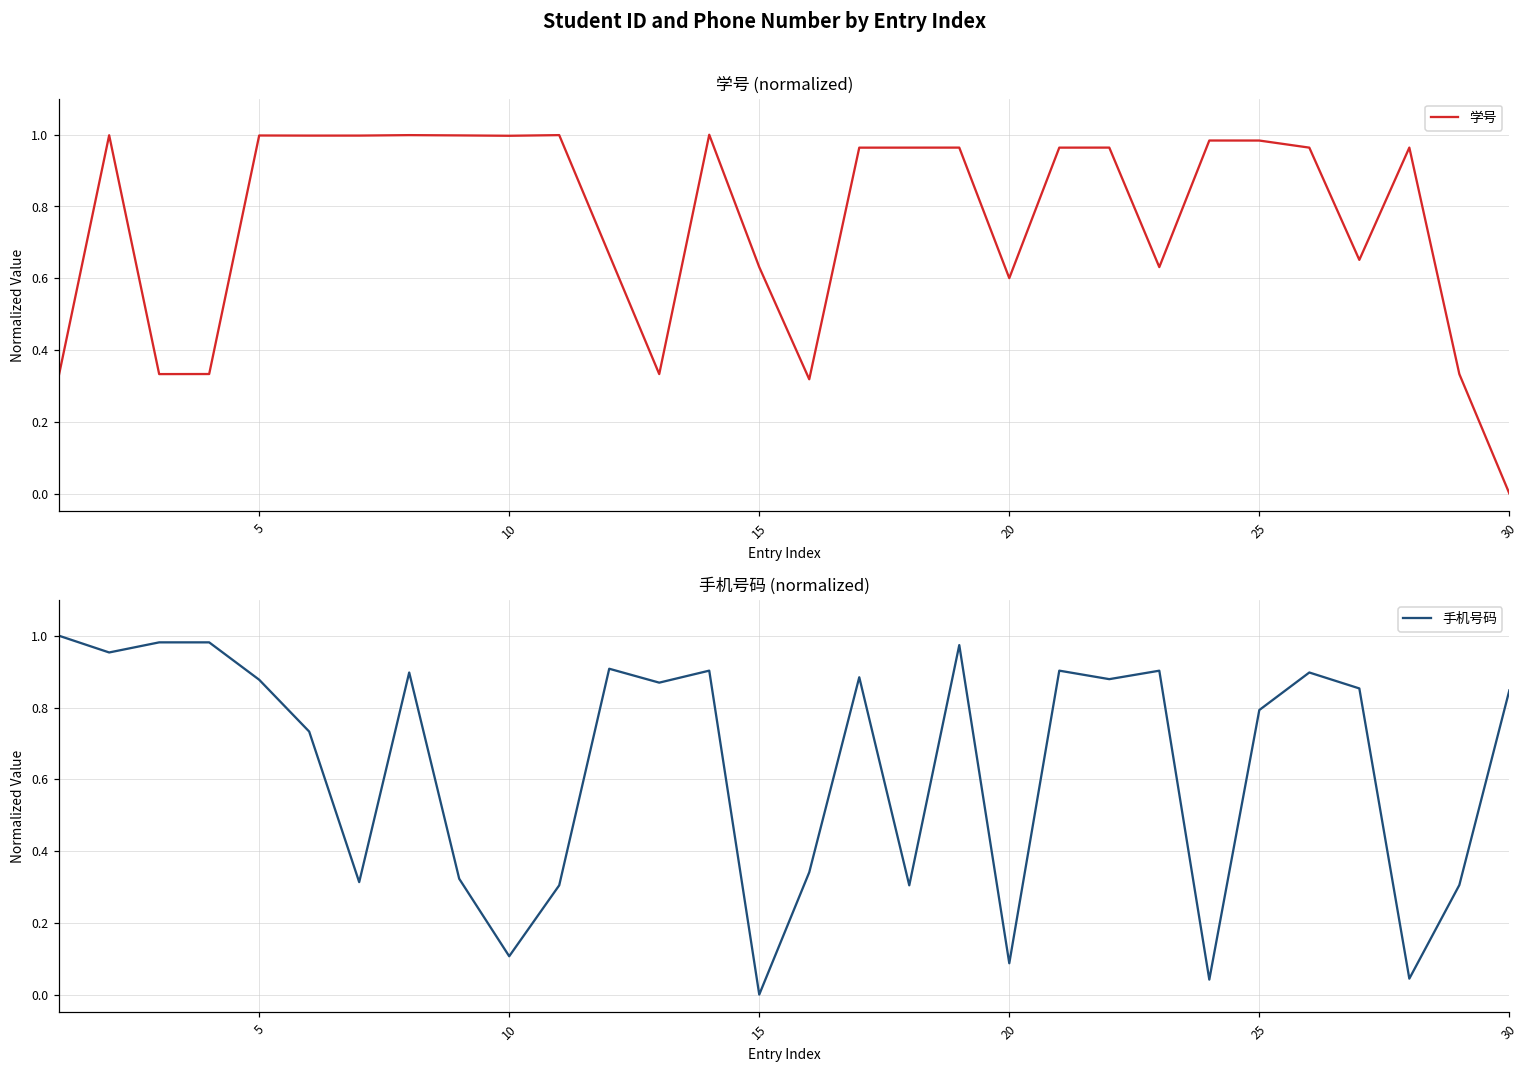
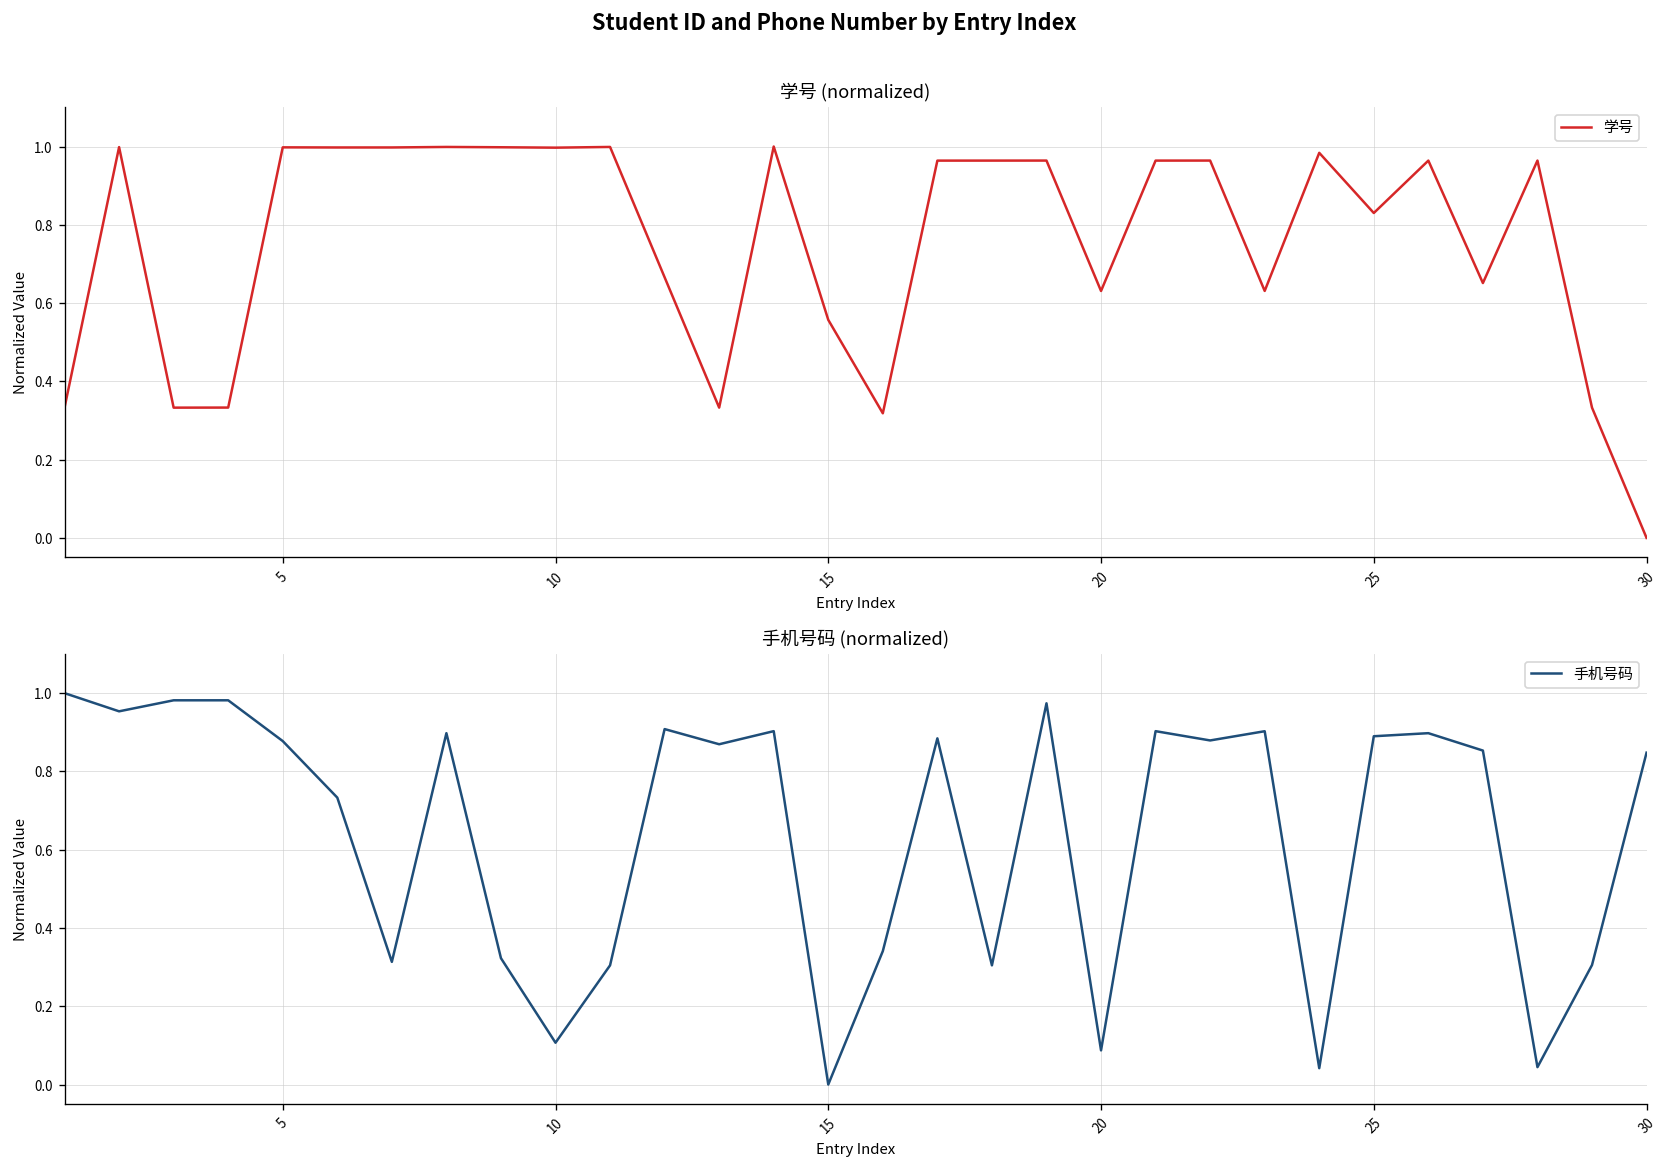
  {
    "学号 (normalized)": {
      "5": 1.00,
      "10": 1.00,
-     "15": 0.63,
-     "20": 0.60,
-     "25": 0.98,
+     "15": 0.56,
+     "20": 0.63,
+     "25": 0.83,
      "30": 0.00
    },
    "手机号码 (normalized)": {
      "5": 0.88,
      "10": 0.11,
      "15": 0.00,
      "20": 0.09,
-     "25": 0.79,
+     "25": 0.89,
      "30": 0.85
    }
  }
